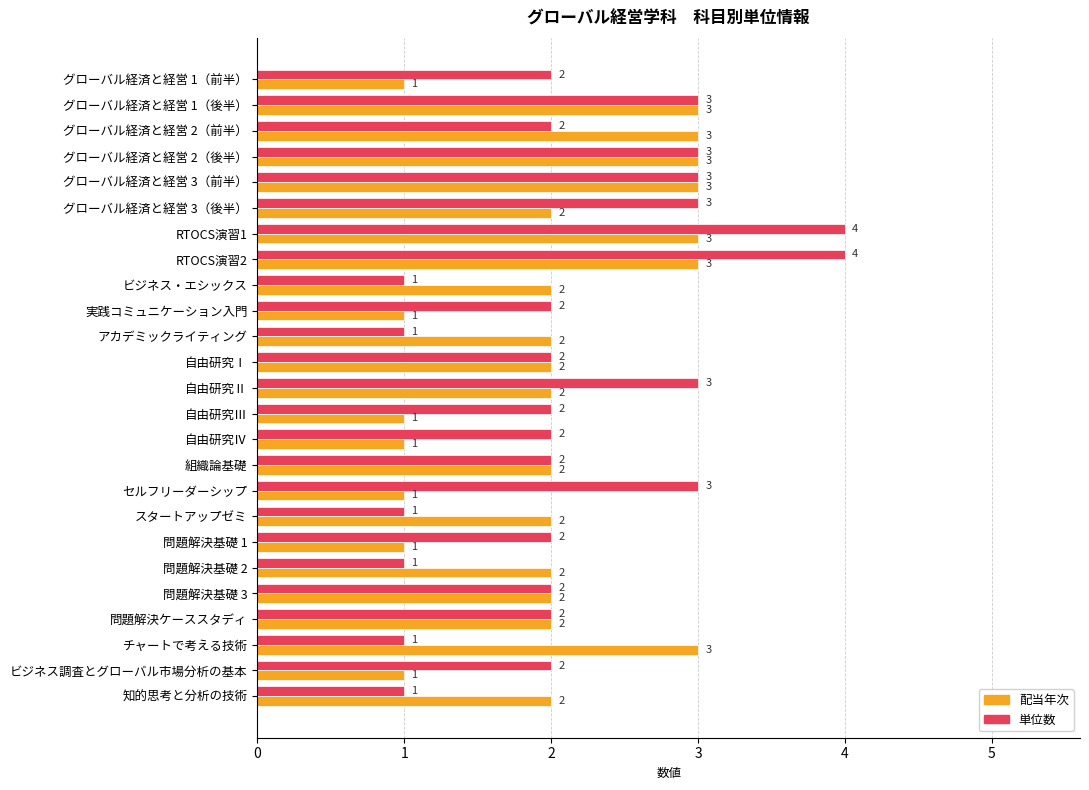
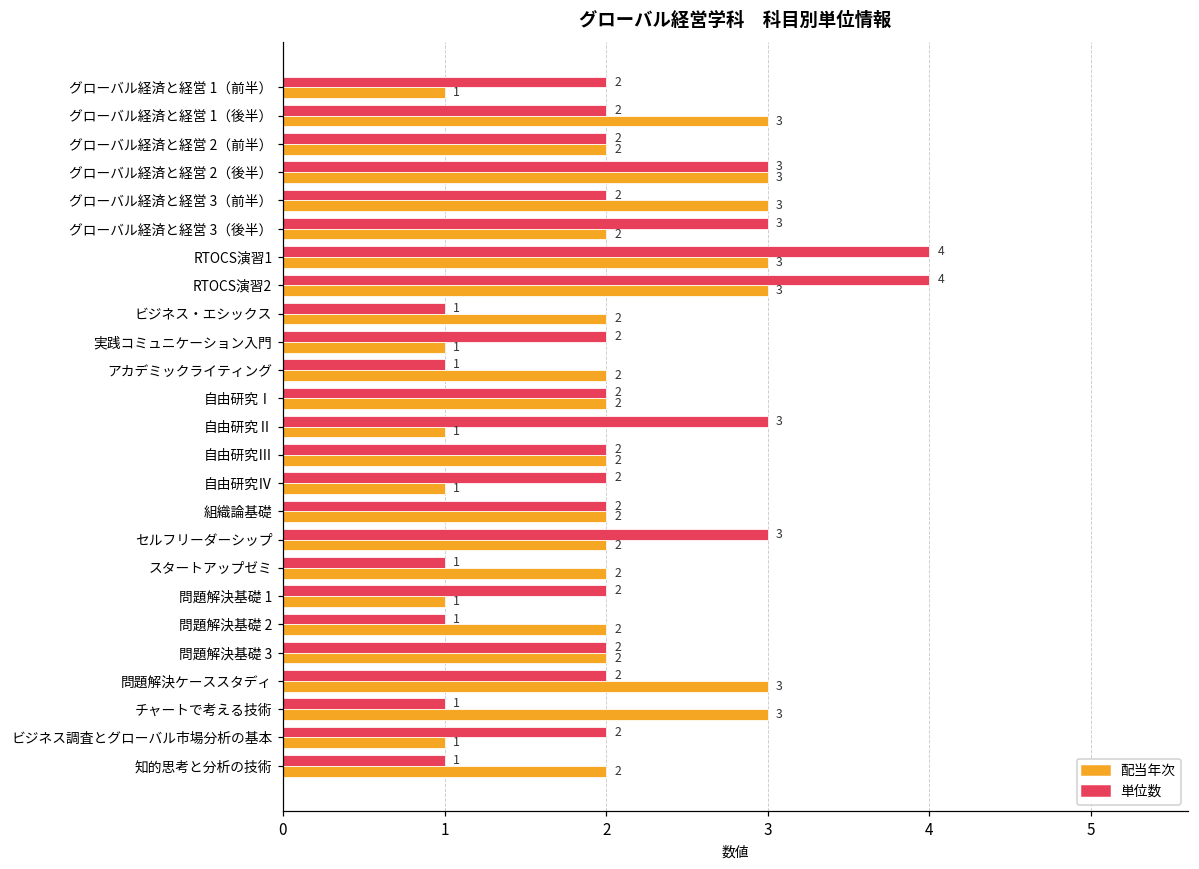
  {
    "単位数": {
      "グローバル経済と経営 1（前半）": 2,
-     "グローバル経済と経営 1（後半）": 3,
+     "グローバル経済と経営 1（後半）": 2,
      "グローバル経済と経営 2（前半）": 2,
      "グローバル経済と経営 2（後半）": 3,
-     "グローバル経済と経営 3（前半）": 3,
+     "グローバル経済と経営 3（前半）": 2,
      "グローバル経済と経営 3（後半）": 3,
      "RTOCS演習1": 4,
      "RTOCS演習2": 4,
      "ビジネス・エシックス": 1,
      "実践コミュニケーション入門": 2,
      "アカデミックライティング": 1,
      "自由研究Ⅰ": 2,
      "自由研究Ⅱ": 3,
      "自由研究Ⅲ": 2,
      "自由研究Ⅳ": 2,
      "組織論基礎": 2,
      "セルフリーダーシップ": 3,
      "スタートアップゼミ": 1,
      "問題解決基礎 1": 2,
      "問題解決基礎 2": 1,
      "問題解決基礎 3": 2,
      "問題解決ケーススタディ": 2,
      "チャートで考える技術": 1,
      "ビジネス調査とグローバル市場分析の基本": 2,
      "知的思考と分析の技術": 1
    },
    "配当年次": {
      "グローバル経済と経営 1（前半）": 1,
      "グローバル経済と経営 1（後半）": 3,
-     "グローバル経済と経営 2（前半）": 3,
+     "グローバル経済と経営 2（前半）": 2,
      "グローバル経済と経営 2（後半）": 3,
      "グローバル経済と経営 3（前半）": 3,
      "グローバル経済と経営 3（後半）": 2,
      "RTOCS演習1": 3,
      "RTOCS演習2": 3,
      "ビジネス・エシックス": 2,
      "実践コミュニケーション入門": 1,
      "アカデミックライティング": 2,
      "自由研究Ⅰ": 2,
-     "自由研究Ⅱ": 2,
-     "自由研究Ⅲ": 1,
+     "自由研究Ⅱ": 1,
+     "自由研究Ⅲ": 2,
      "自由研究Ⅳ": 1,
      "組織論基礎": 2,
-     "セルフリーダーシップ": 1,
+     "セルフリーダーシップ": 2,
      "スタートアップゼミ": 2,
      "問題解決基礎 1": 1,
      "問題解決基礎 2": 2,
      "問題解決基礎 3": 2,
-     "問題解決ケーススタディ": 2,
+     "問題解決ケーススタディ": 3,
      "チャートで考える技術": 3,
      "ビジネス調査とグローバル市場分析の基本": 1,
      "知的思考と分析の技術": 2
    }
  }
